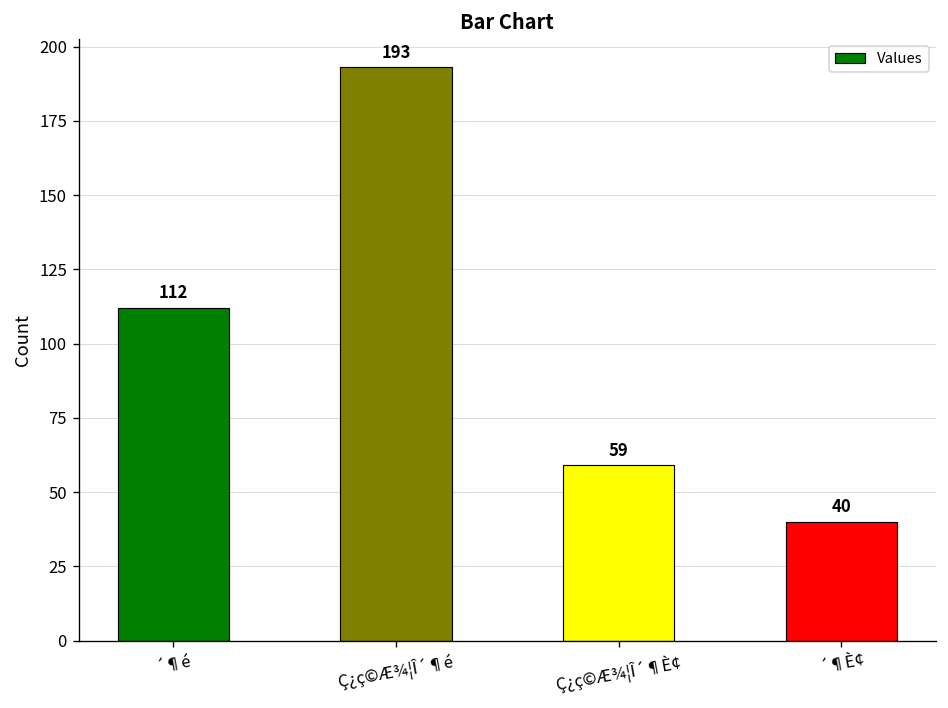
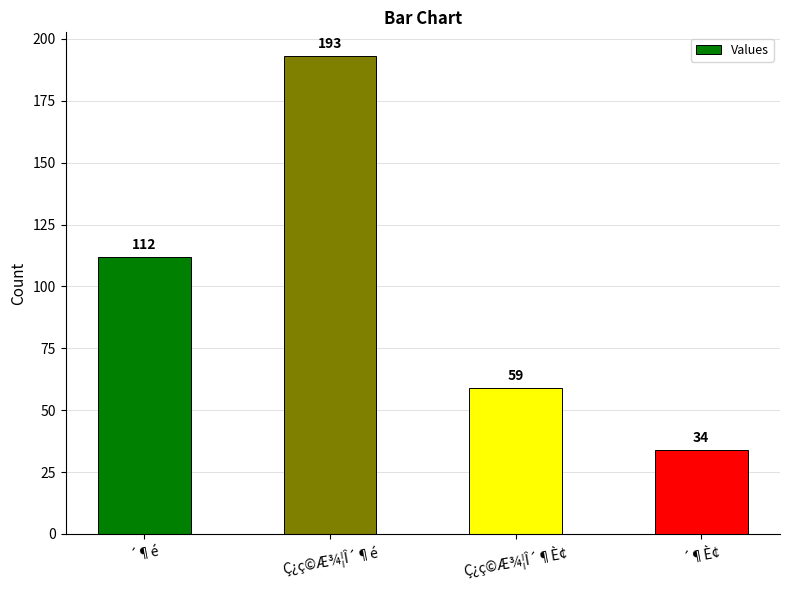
  {
    "´¶é": 112,
    "Ç¿ç©Æ¾¦Î´¶é": 193,
    "Ç¿ç©Æ¾¦Î´¶È¢": 59,
-   "´¶È¢": 40
+   "´¶È¢": 34
  }
